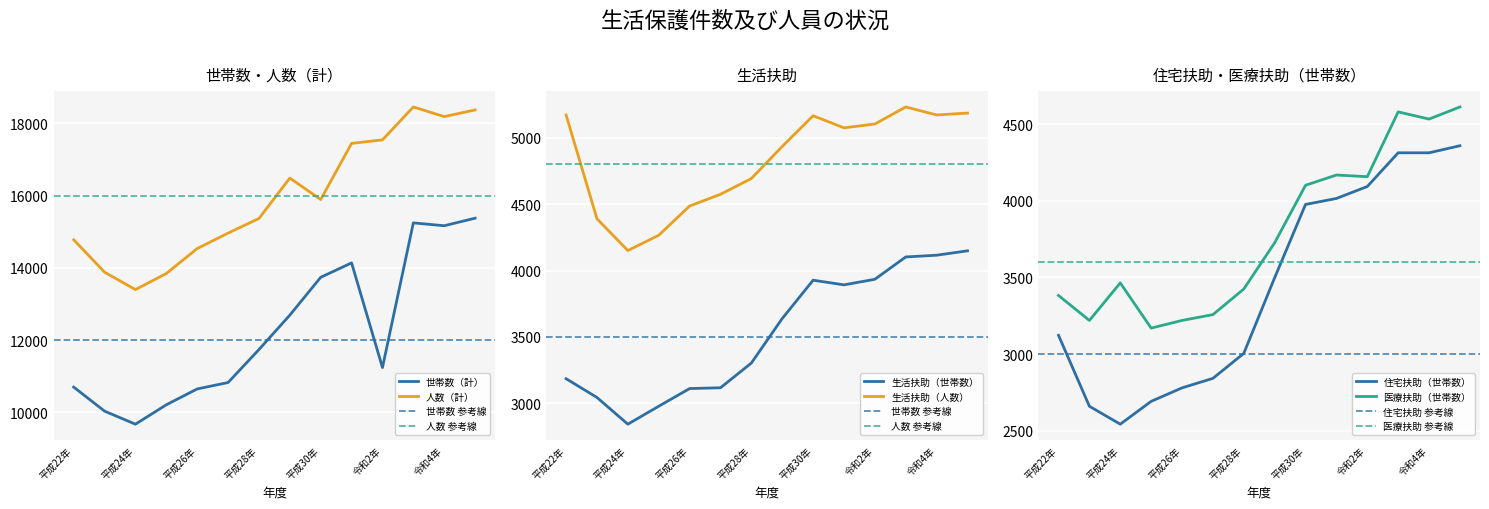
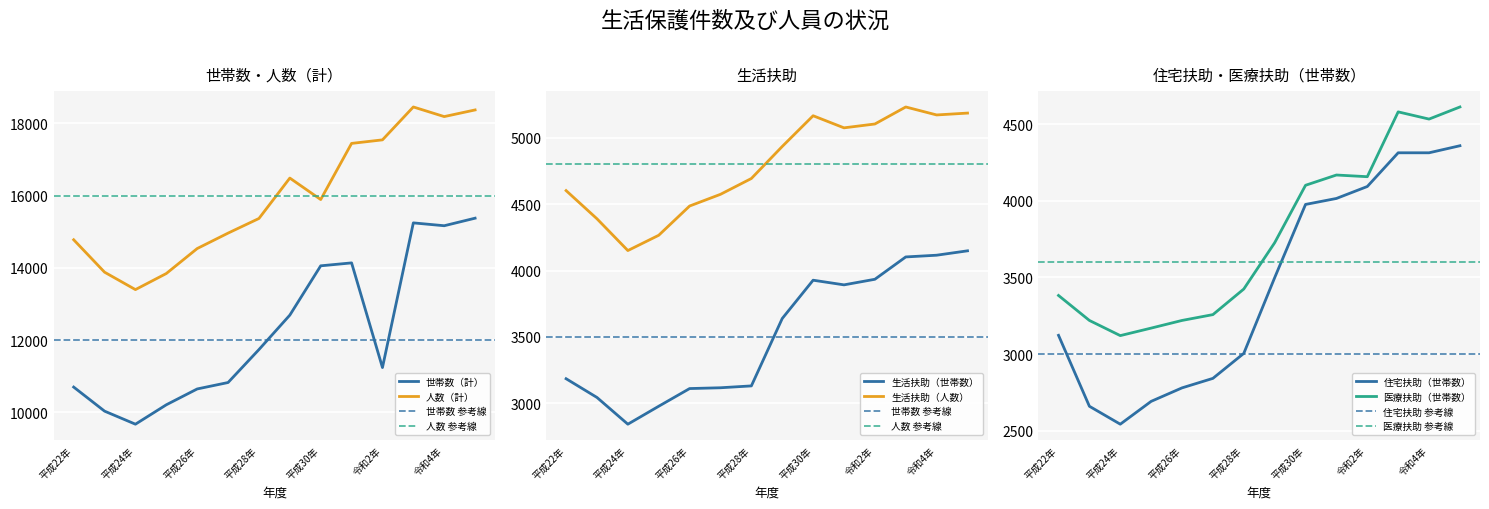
  {
    "世帯数・人数（計）": {
      "世帯数（計）": {
        "平成22年": 10700,
        "平成24年": 9700,
        "平成26年": 10700,
        "平成28年": 11700,
-       "平成30年": 13700,
+       "平成30年": 14100,
        "令和2年": 11200,
        "令和4年": 15200
      },
      "人数（計）": {
        "平成22年": 14800,
        "平成24年": 13400,
        "平成26年": 14500,
        "平成28年": 15400,
        "平成30年": 15900,
        "令和2年": 17500,
        "令和4年": 18200
      }
    },
    "生活扶助": {
      "生活扶助（世帯数）": {
        "平成22年": 3190,
        "平成24年": 2840,
        "平成26年": 3110,
-       "平成28年": 3300,
+       "平成28年": 3130,
        "平成30年": 3930,
        "令和2年": 3930,
        "令和4年": 4120
      },
      "生活扶助（人数）": {
-       "平成22年": 5170,
+       "平成22年": 4600,
        "平成24年": 4150,
        "平成26年": 4490,
        "平成28年": 4690,
        "平成30年": 5160,
        "令和2年": 5100,
        "令和4年": 5170
      }
    },
    "住宅扶助・医療扶助（世帯数）": {
      "住宅扶助（世帯数）": {
        "平成22年": 3120,
        "平成24年": 2540,
        "平成26年": 2780,
        "平成28年": 3000,
        "平成30年": 3980,
        "令和2年": 4090,
        "令和4年": 4310
      },
      "医療扶助（世帯数）": {
        "平成22年": 3380,
-       "平成24年": 3460,
+       "平成24年": 3120,
        "平成26年": 3220,
        "平成28年": 3420,
        "平成30年": 4100,
        "令和2年": 4160,
        "令和4年": 4530
      }
    }
  }
